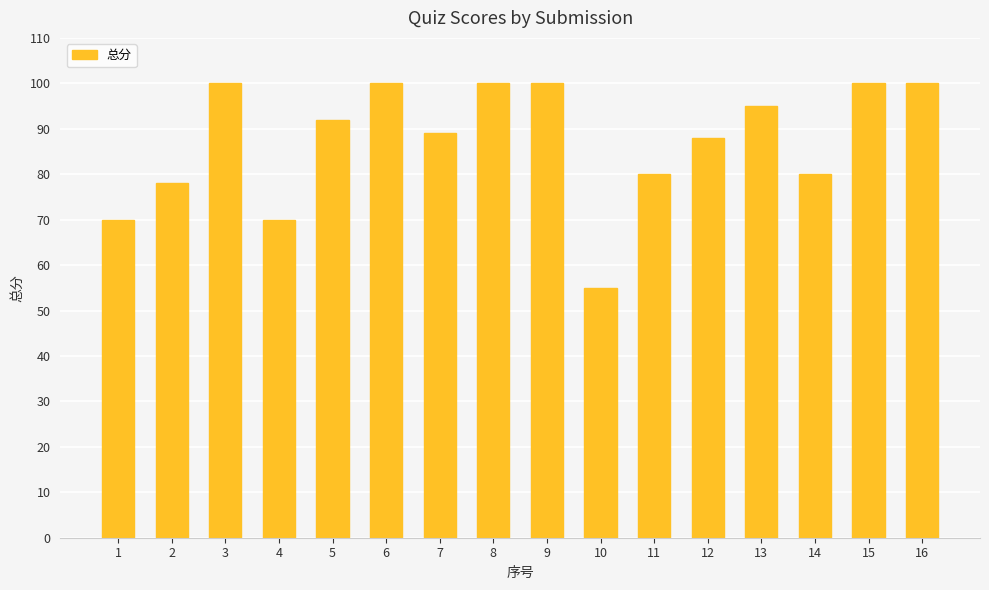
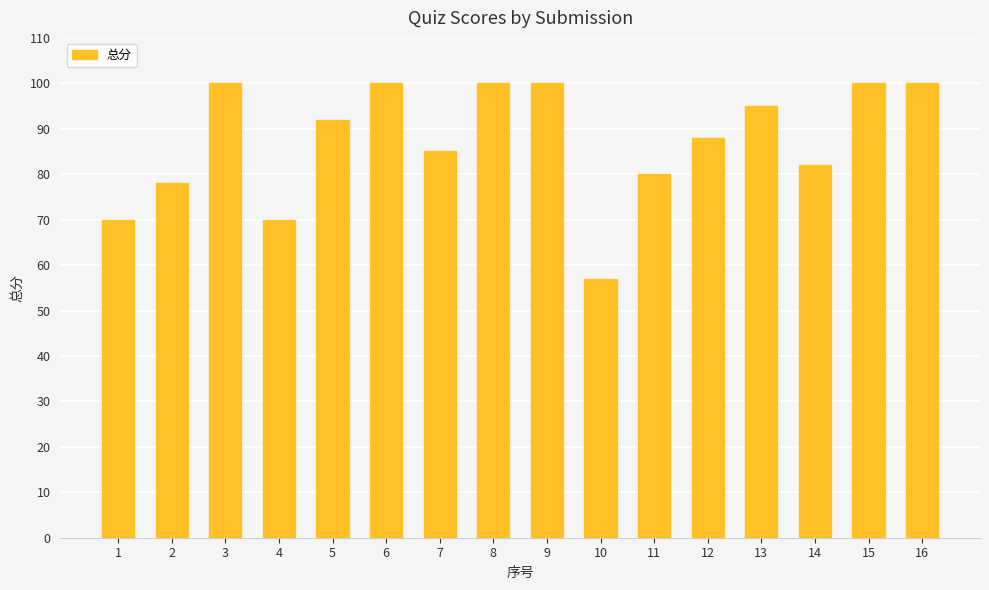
  {
    "1": 70,
    "2": 78,
    "3": 100,
    "4": 70,
    "5": 92,
    "6": 100,
-   "7": 89,
+   "7": 85,
    "8": 100,
    "9": 100,
-   "10": 55,
+   "10": 57,
    "11": 80,
    "12": 88,
    "13": 95,
-   "14": 80,
+   "14": 82,
    "15": 100,
    "16": 100
  }
